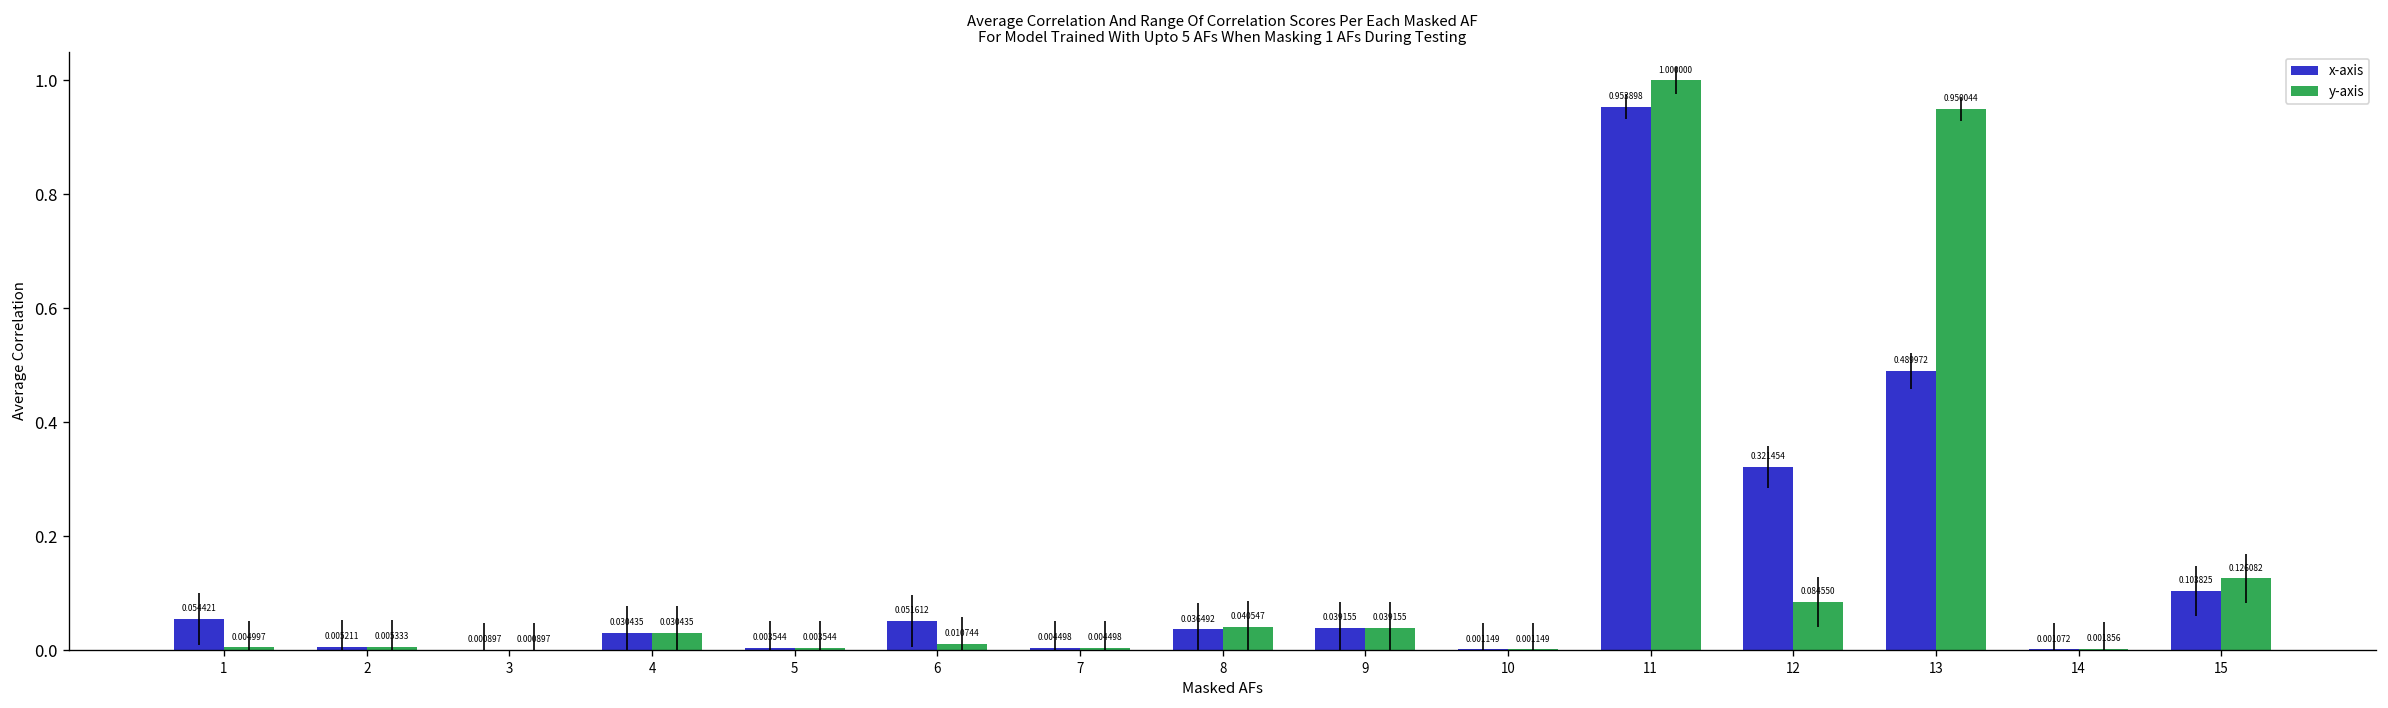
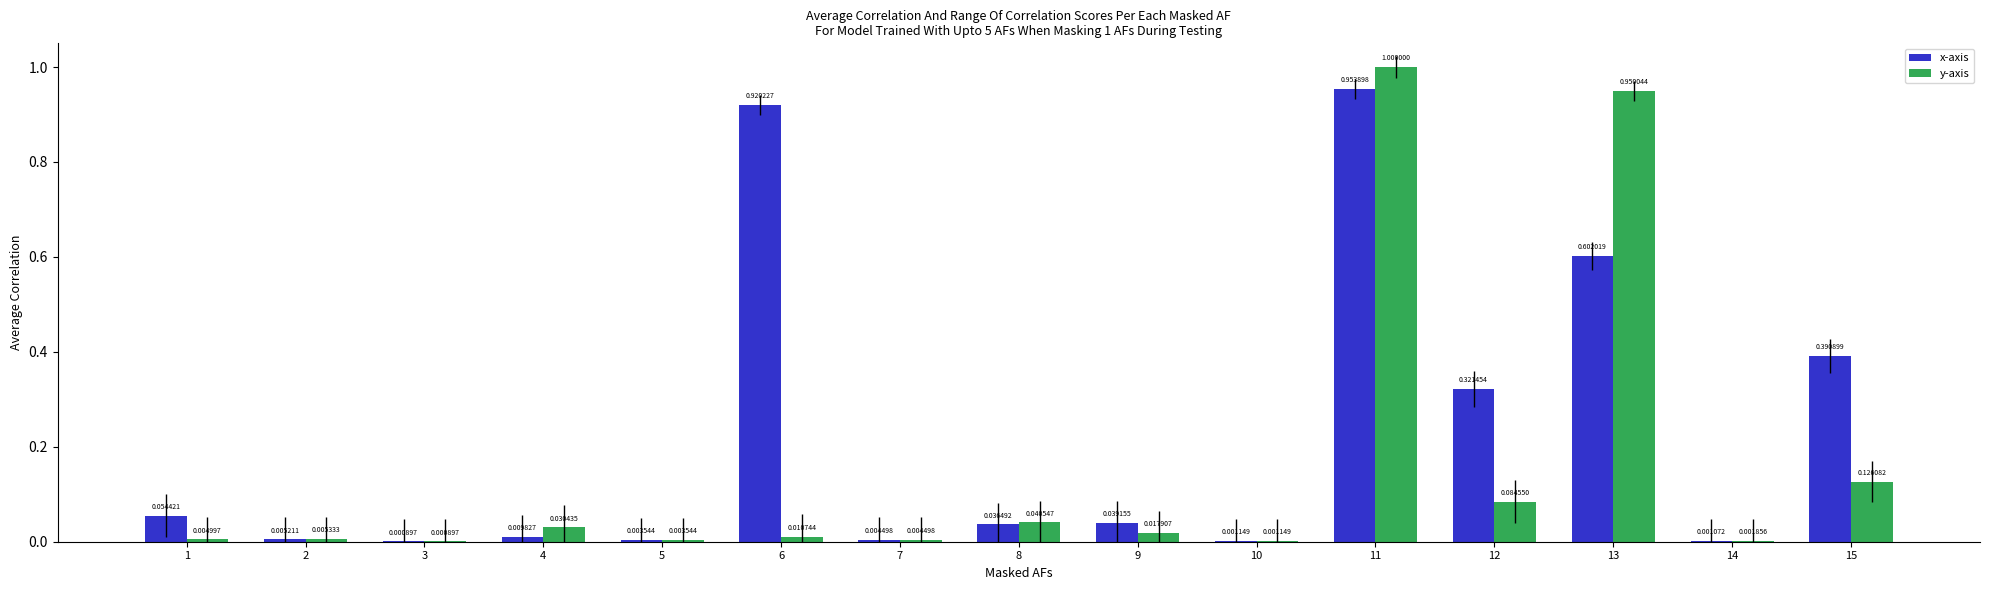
  {
    "x-axis": {
      "1": 0.054421,
      "2": 0.005211,
      "3": 0.000897,
-     "4": 0.030435,
+     "4": 0.009827,
      "5": 0.003544,
-     "6": 0.051612,
+     "6": 0.920227,
      "7": 0.004498,
      "8": 0.036492,
      "9": 0.039155,
      "10": 0.001149,
      "11": 0.953898,
      "12": 0.321454,
-     "13": 0.489972,
+     "13": 0.602019,
      "14": 0.001072,
-     "15": 0.103825
+     "15": 0.390899
    },
    "y-axis": {
      "1": 0.004997,
      "2": 0.005333,
      "3": 0.000897,
      "4": 0.030435,
      "5": 0.003544,
      "6": 0.010744,
      "7": 0.004498,
      "8": 0.040547,
-     "9": 0.039155,
+     "9": 0.017907,
      "10": 0.001149,
      "11": 1.000000,
      "12": 0.084550,
      "13": 0.950044,
      "14": 0.001856,
      "15": 0.126082
    }
  }
